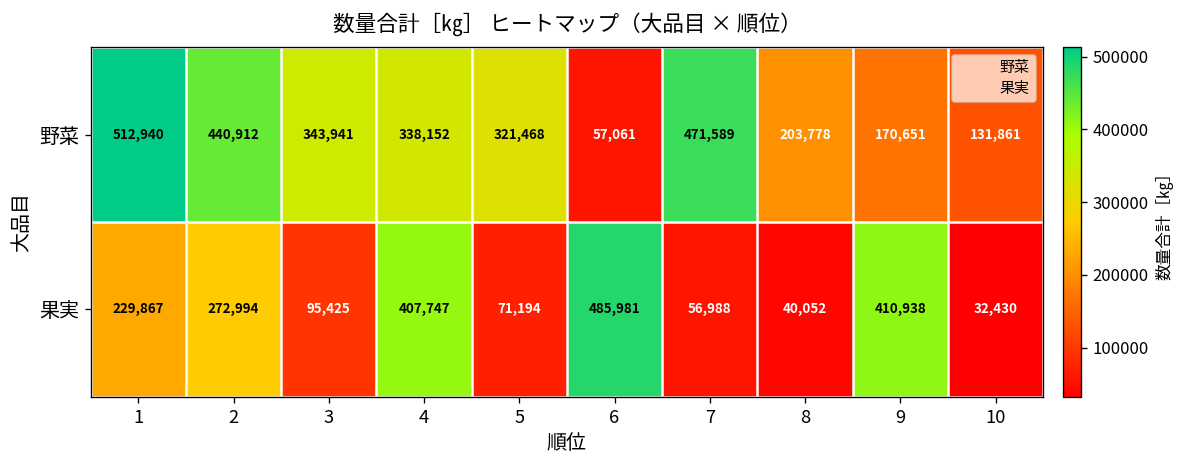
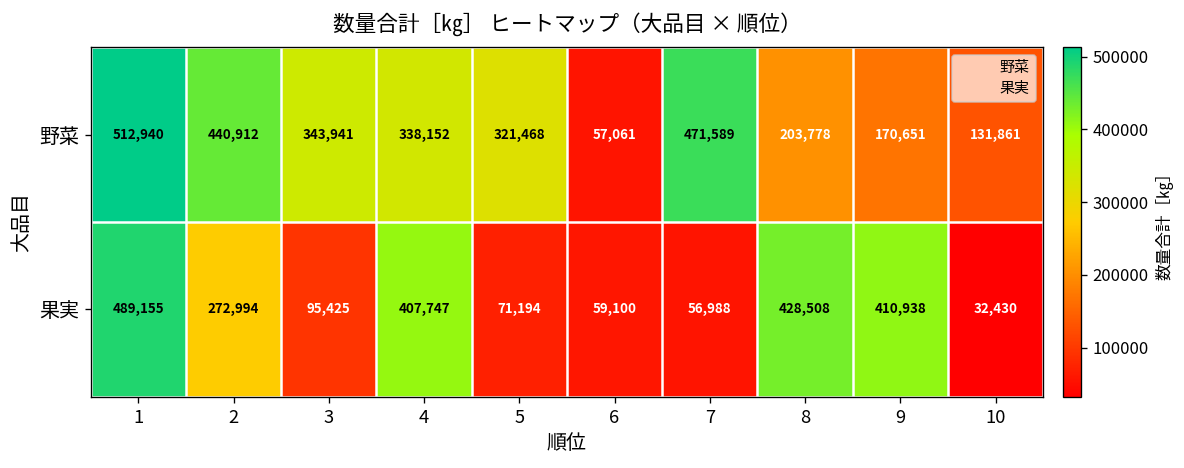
  {
    "野菜": {
      "1": "512,940",
      "2": "440,912",
      "3": "343,941",
      "4": "338,152",
      "5": "321,468",
      "6": "57,061",
      "7": "471,589",
      "8": "203,778",
      "9": "170,651",
      "10": "131,861"
    },
    "果実": {
-     "1": "229,867",
+     "1": "489,155",
      "2": "272,994",
      "3": "95,425",
      "4": "407,747",
      "5": "71,194",
-     "6": "485,981",
+     "6": "59,100",
      "7": "56,988",
-     "8": "40,052",
+     "8": "428,508",
      "9": "410,938",
      "10": "32,430"
    }
  }
